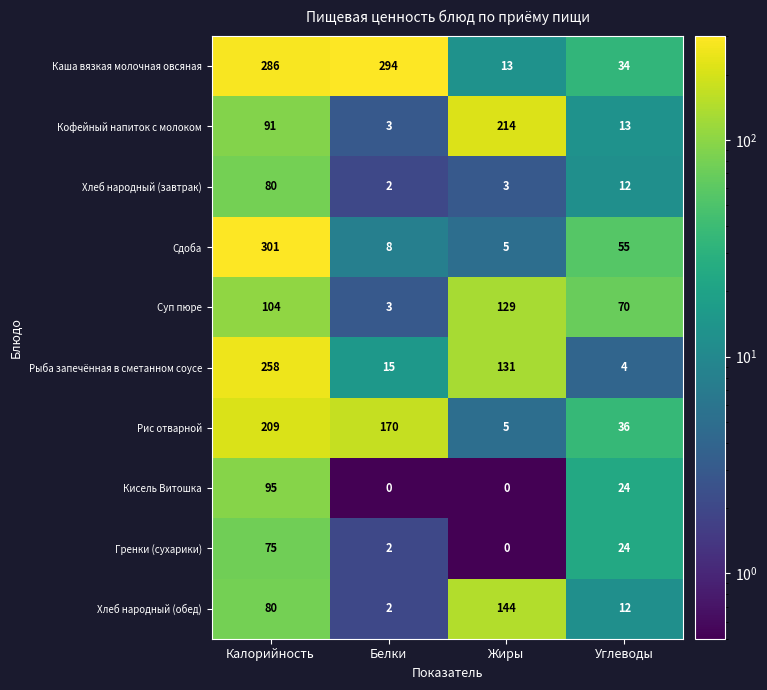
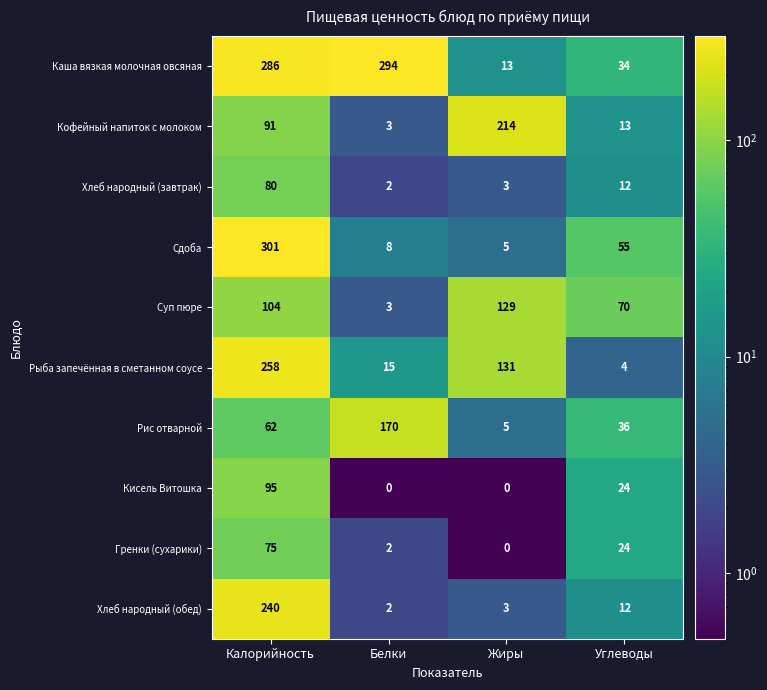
  {
    "Каша вязкая молочная овсяная": {
      "Калорийность": 286,
      "Белки": 294,
      "Жиры": 13,
      "Углеводы": 34
    },
    "Кофейный напиток с молоком": {
      "Калорийность": 91,
      "Белки": 3,
      "Жиры": 214,
      "Углеводы": 13
    },
    "Хлеб народный (завтрак)": {
      "Калорийность": 80,
      "Белки": 2,
      "Жиры": 3,
      "Углеводы": 12
    },
    "Сдоба": {
      "Калорийность": 301,
      "Белки": 8,
      "Жиры": 5,
      "Углеводы": 55
    },
    "Суп пюре": {
      "Калорийность": 104,
      "Белки": 3,
      "Жиры": 129,
      "Углеводы": 70
    },
    "Рыба запечённая в сметанном соусе": {
      "Калорийность": 258,
      "Белки": 15,
      "Жиры": 131,
      "Углеводы": 4
    },
    "Рис отварной": {
-     "Калорийность": 209,
+     "Калорийность": 62,
      "Белки": 170,
      "Жиры": 5,
      "Углеводы": 36
    },
    "Кисель Витошка": {
      "Калорийность": 95,
      "Белки": 0,
      "Жиры": 0,
      "Углеводы": 24
    },
    "Гренки (сухарики)": {
      "Калорийность": 75,
      "Белки": 2,
      "Жиры": 0,
      "Углеводы": 24
    },
    "Хлеб народный (обед)": {
-     "Калорийность": 80,
+     "Калорийность": 240,
      "Белки": 2,
-     "Жиры": 144,
+     "Жиры": 3,
      "Углеводы": 12
    }
  }
